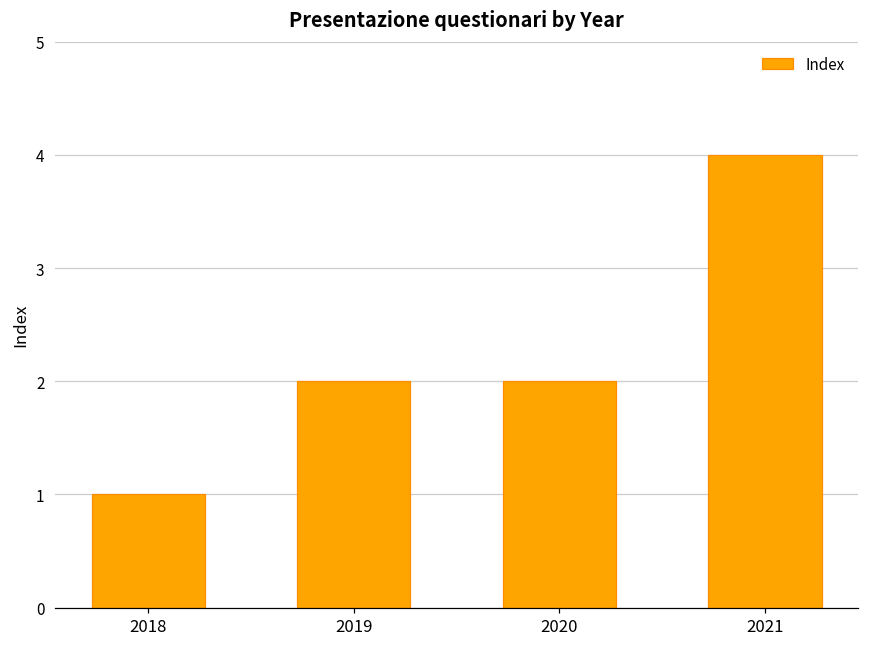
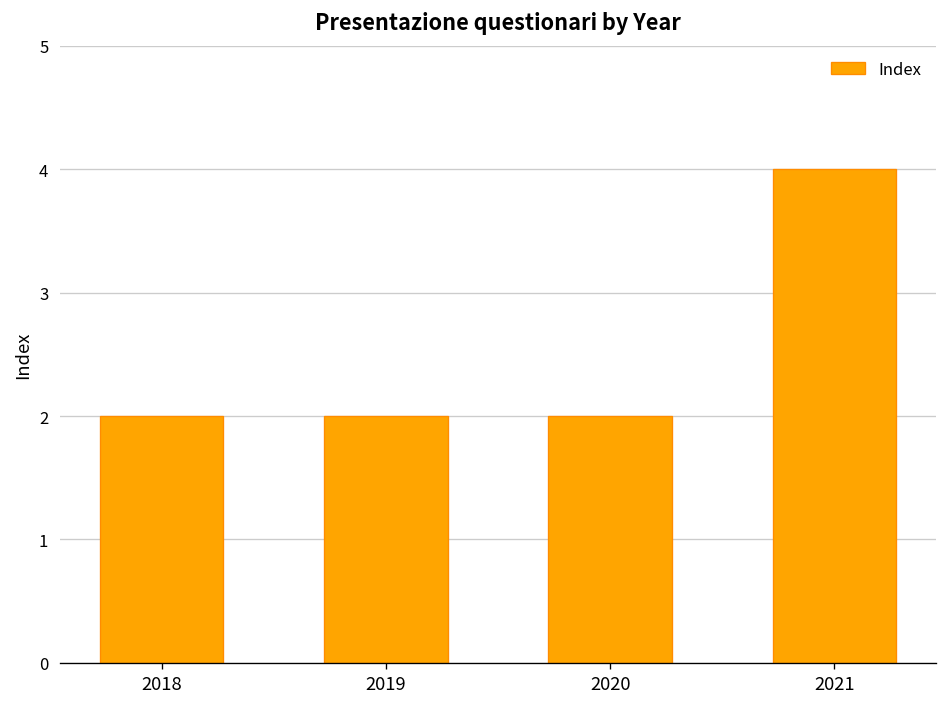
  {
-   "2018": 1,
+   "2018": 2,
    "2019": 2,
    "2020": 2,
    "2021": 4
  }
